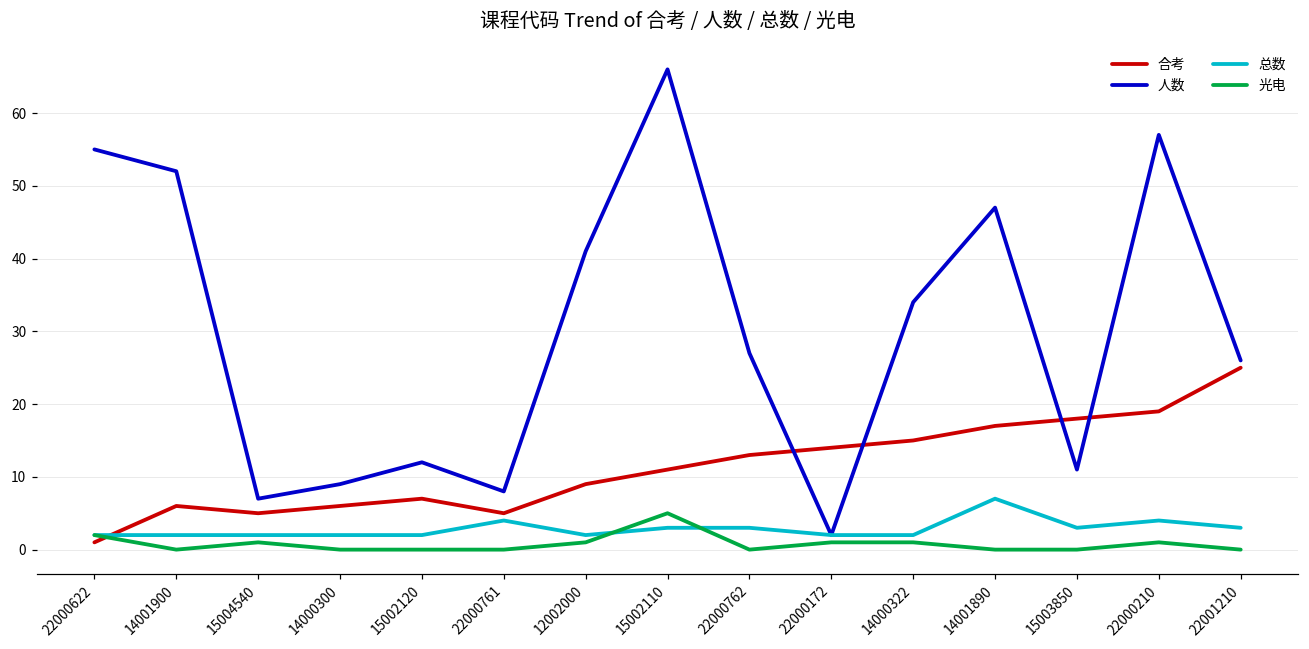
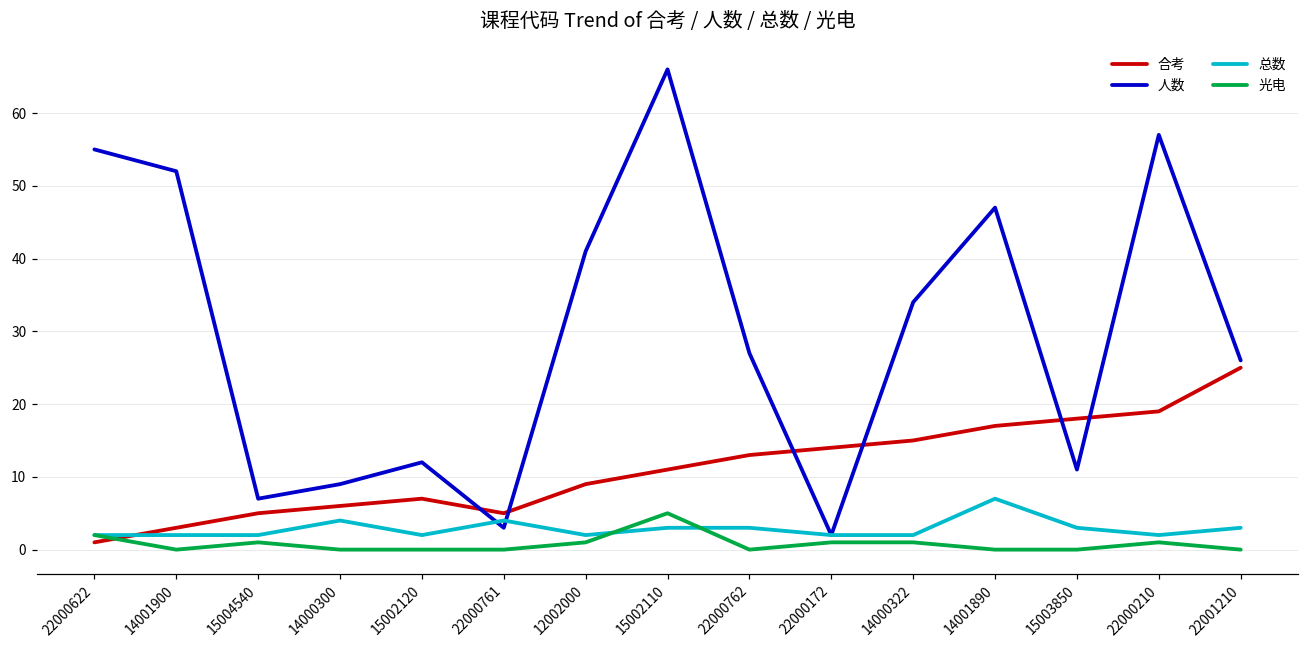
  {
    "合考": {
      "22000622": 1,
-     "14001900": 6,
+     "14001900": 3,
      "15004540": 5,
      "14000300": 6,
      "15002120": 7,
      "22000761": 5,
      "12002000": 9,
      "15002110": 11,
      "22000762": 13,
      "22000172": 14,
      "14000322": 15,
      "14001890": 17,
      "15003850": 18,
      "22000210": 19,
      "22001210": 25
    },
    "人数": {
      "22000622": 55,
      "14001900": 52,
      "15004540": 7,
      "14000300": 9,
      "15002120": 12,
-     "22000761": 8,
+     "22000761": 3,
      "12002000": 41,
      "15002110": 66,
      "22000762": 27,
      "14000322": 34,
      "14001890": 47,
      "15003850": 11,
      "22000210": 57,
      "22001210": 26
    },
    "总数": {
      "14001900": 2,
      "15004540": 2,
-     "14000300": 2,
+     "14000300": 4,
      "15002120": 2,
      "22000761": 4,
      "12002000": 2,
      "15002110": 3,
      "22000762": 3,
      "14000322": 2,
      "14001890": 7,
      "15003850": 3,
-     "22000210": 4,
+     "22000210": 2,
      "22001210": 3
    },
    "光电": {
      "14001900": 0,
      "15004540": 1,
      "14000300": 0,
      "15002120": 0,
      "22000761": 0,
      "12002000": 1,
      "15002110": 5,
      "22000762": 0,
      "22000172": 1,
      "14000322": 1,
      "14001890": 0,
      "15003850": 0,
      "22000210": 1,
      "22001210": 0
    }
  }
